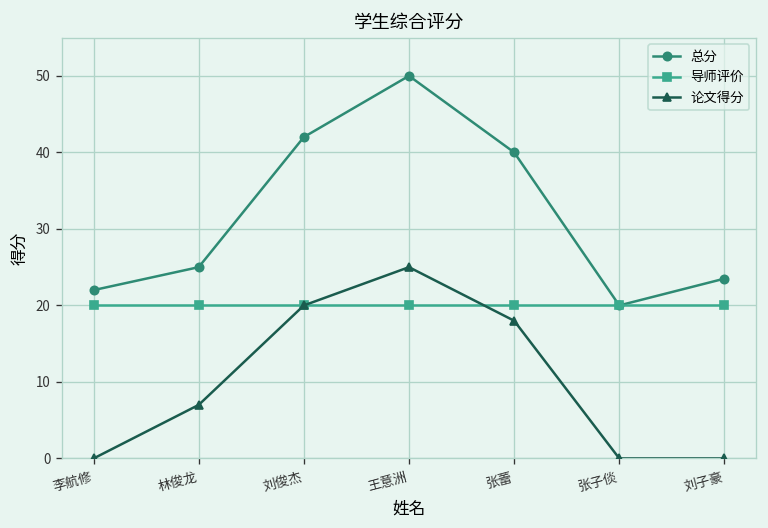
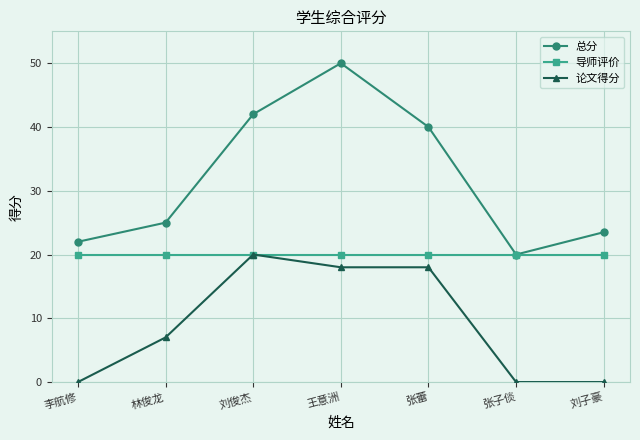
  {
    "论文得分": {
      "李航修": 0,
      "林俊龙": 7,
-     "王意洲": 25,
+     "王意洲": 18,
      "张蕾": 18,
      "张子倓": 0,
      "刘子豪": 0
    }
  }
